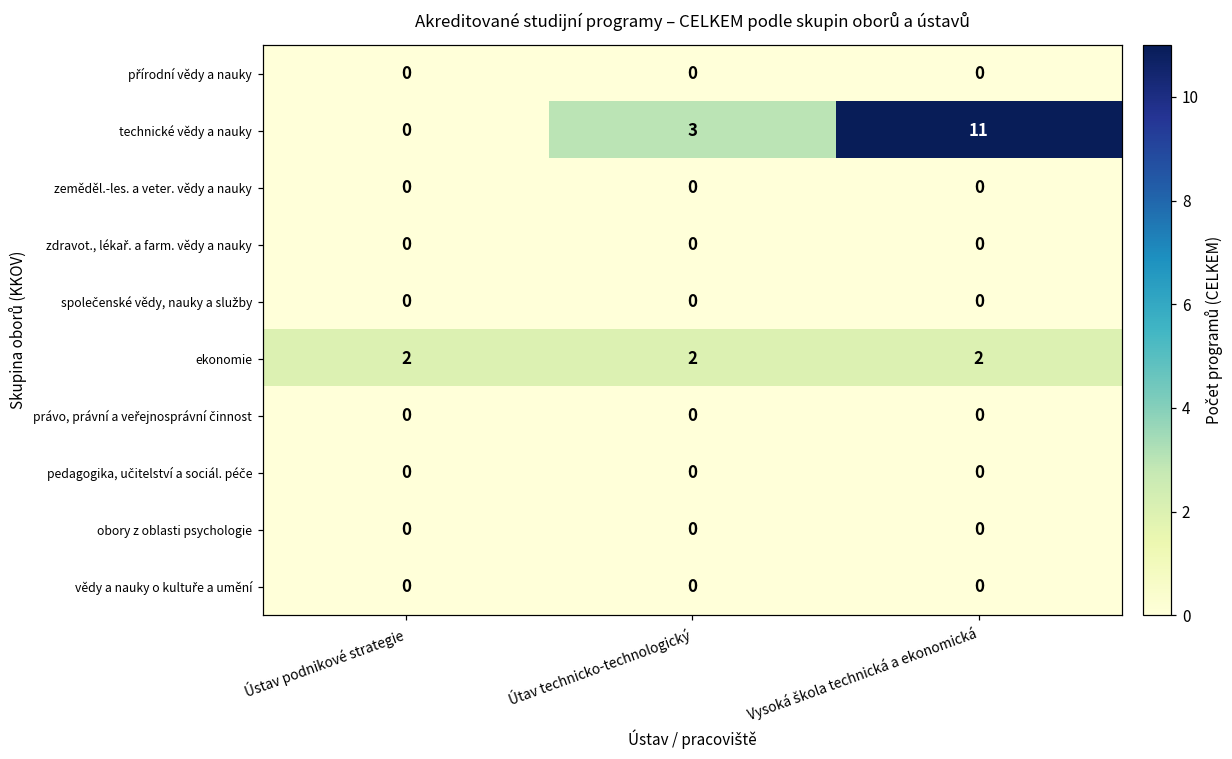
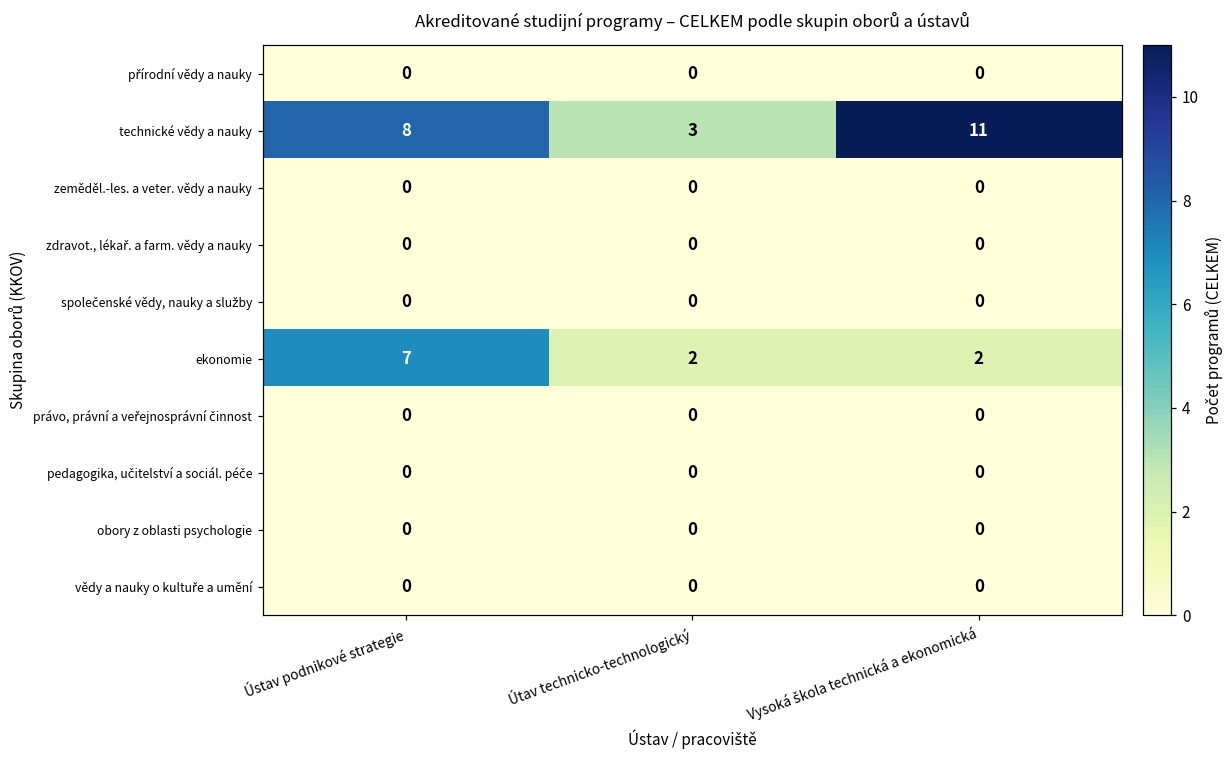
  {
    "přírodní vědy a nauky": {
      "Ústav podnikové strategie": 0,
      "Útav technicko-technologický": 0,
      "Vysoká škola technická a ekonomická": 0
    },
    "technické vědy a nauky": {
-     "Ústav podnikové strategie": 0,
+     "Ústav podnikové strategie": 8,
      "Útav technicko-technologický": 3,
      "Vysoká škola technická a ekonomická": 11
    },
    "zeměděl.-les. a veter. vědy a nauky": {
      "Ústav podnikové strategie": 0,
      "Útav technicko-technologický": 0,
      "Vysoká škola technická a ekonomická": 0
    },
    "zdravot., lékař. a farm. vědy a nauky": {
      "Ústav podnikové strategie": 0,
      "Útav technicko-technologický": 0,
      "Vysoká škola technická a ekonomická": 0
    },
    "společenské vědy, nauky a služby": {
      "Ústav podnikové strategie": 0,
      "Útav technicko-technologický": 0,
      "Vysoká škola technická a ekonomická": 0
    },
    "ekonomie": {
-     "Ústav podnikové strategie": 2,
+     "Ústav podnikové strategie": 7,
      "Útav technicko-technologický": 2,
      "Vysoká škola technická a ekonomická": 2
    },
    "právo, právní a veřejnosprávní činnost": {
      "Ústav podnikové strategie": 0,
      "Útav technicko-technologický": 0,
      "Vysoká škola technická a ekonomická": 0
    },
    "pedagogika, učitelství a sociál. péče": {
      "Ústav podnikové strategie": 0,
      "Útav technicko-technologický": 0,
      "Vysoká škola technická a ekonomická": 0
    },
    "obory z oblasti psychologie": {
      "Ústav podnikové strategie": 0,
      "Útav technicko-technologický": 0,
      "Vysoká škola technická a ekonomická": 0
    },
    "vědy a nauky o kultuře a umění": {
      "Ústav podnikové strategie": 0,
      "Útav technicko-technologický": 0,
      "Vysoká škola technická a ekonomická": 0
    }
  }
